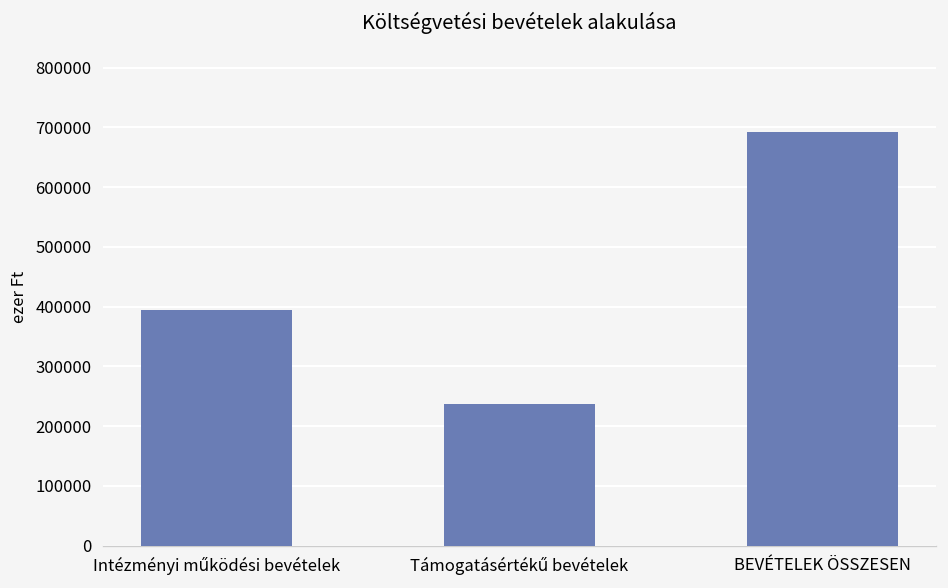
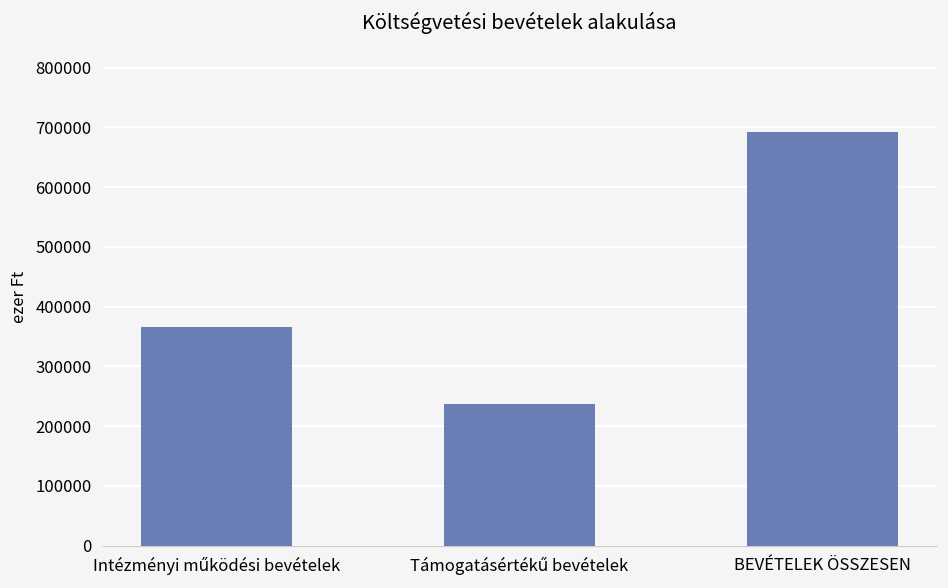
  {
-   "Intézményi működési bevételek": 390000,
+   "Intézményi működési bevételek": 370000,
    "Támogatásértékű bevételek": 240000,
    "BEVÉTELEK ÖSSZESEN": 690000
  }
